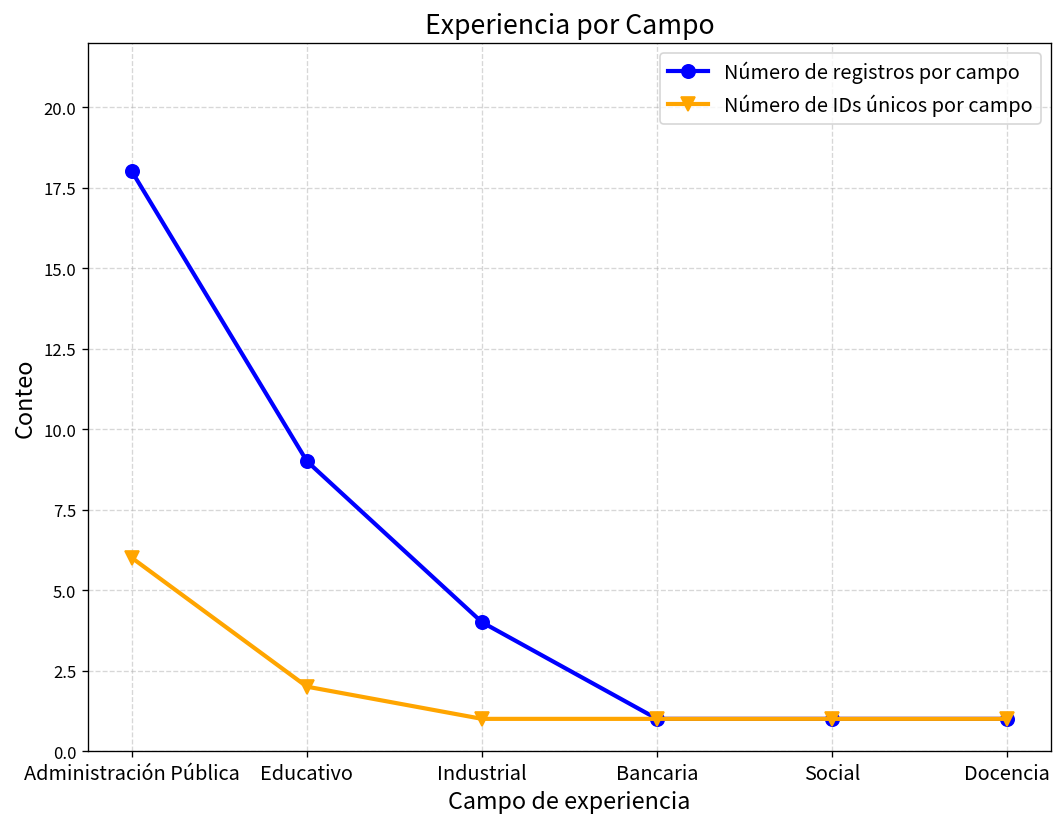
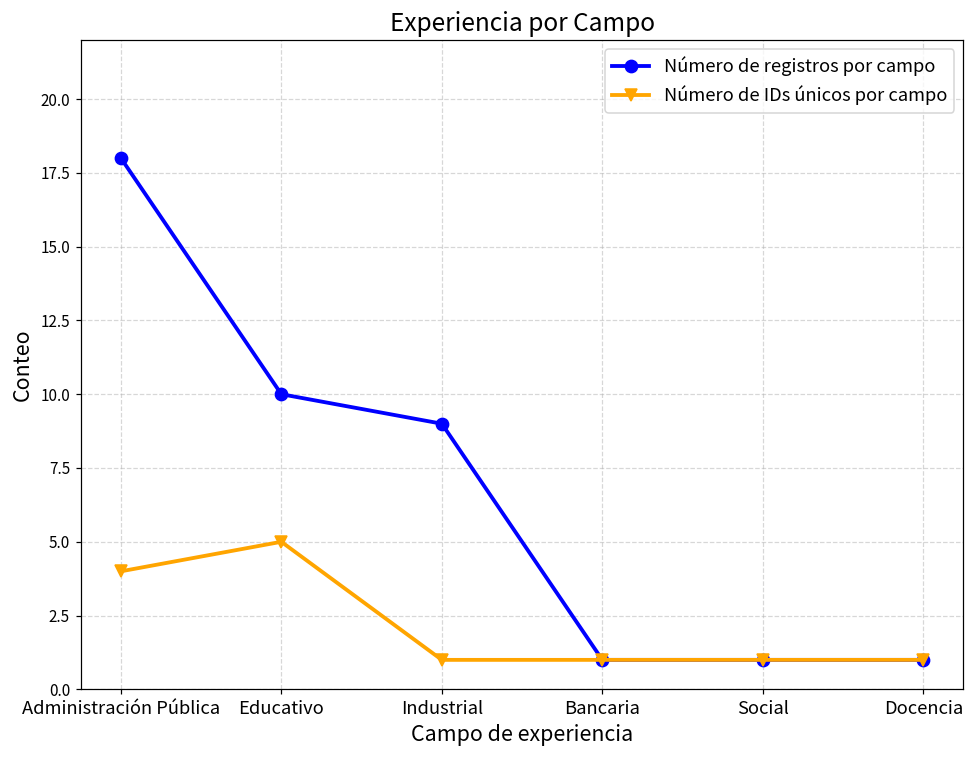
  {
    "Número de registros por campo": {
      "Administración Pública": 18,
-     "Educativo": 9,
-     "Industrial": 4
+     "Educativo": 10,
+     "Industrial": 9
    },
    "Número de IDs únicos por campo": {
-     "Administración Pública": 6,
-     "Educativo": 2,
+     "Administración Pública": 4,
+     "Educativo": 5,
      "Industrial": 1
    }
  }
